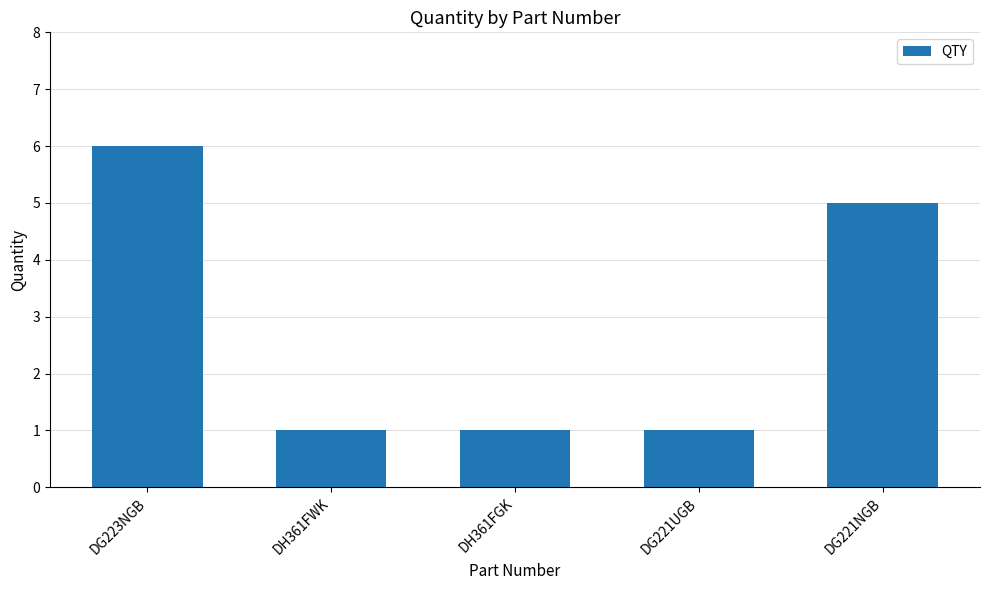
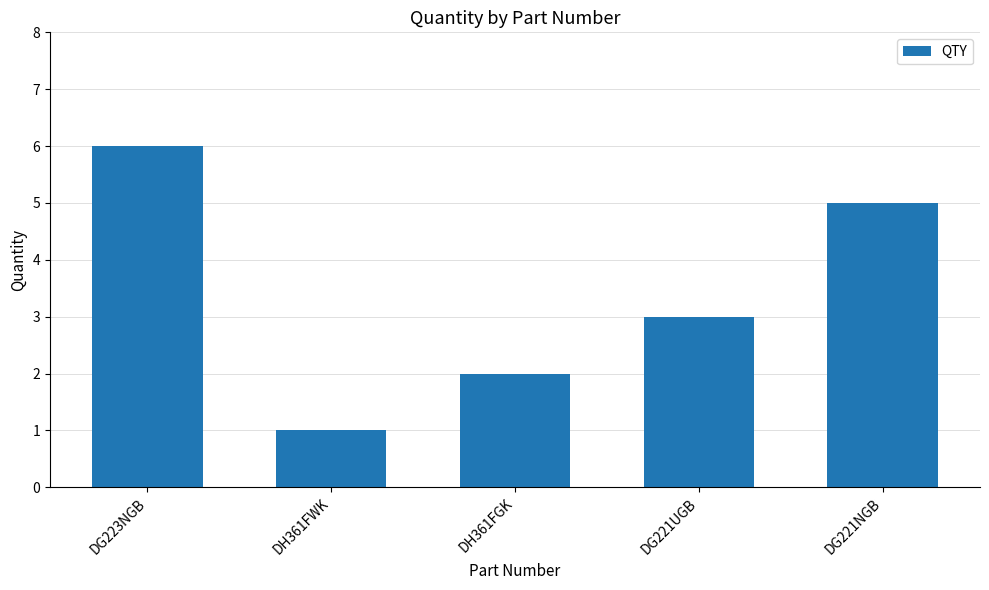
  {
    "DG223NGB": 6,
    "DH361FWK": 1,
-   "DH361FGK": 1,
-   "DG221UGB": 1,
+   "DH361FGK": 2,
+   "DG221UGB": 3,
    "DG221NGB": 5
  }
